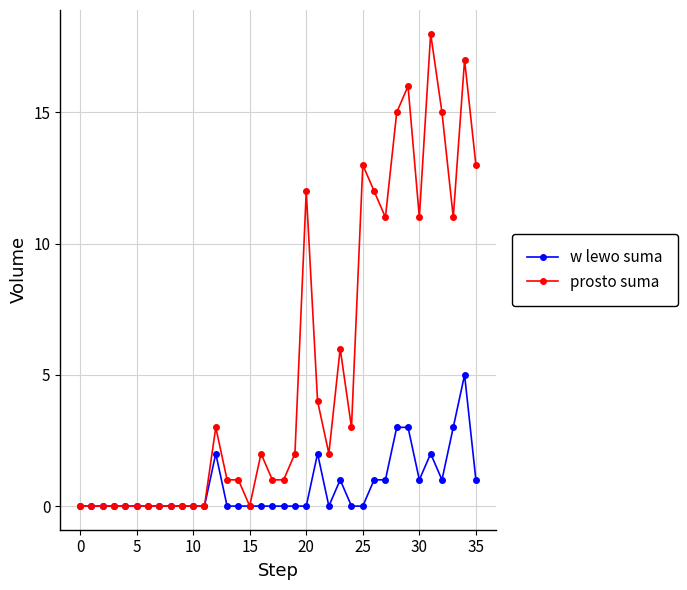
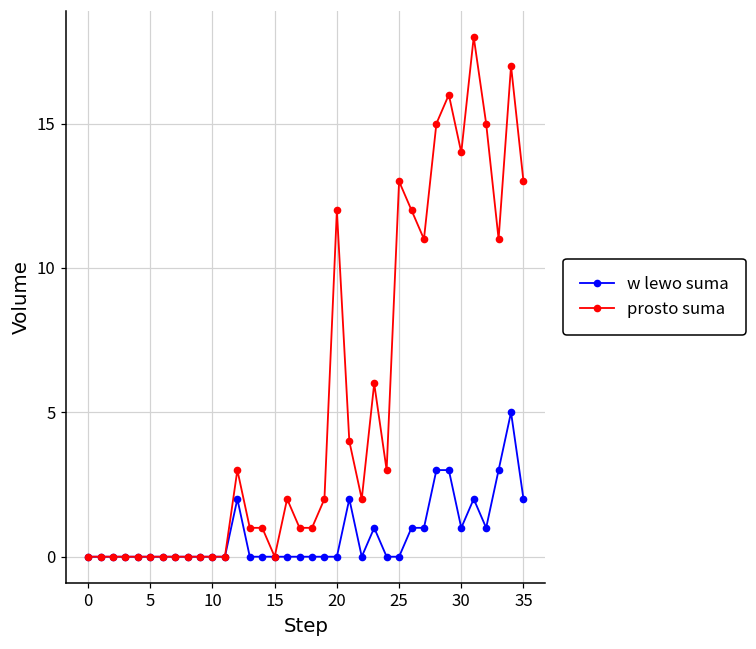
  {
    "w lewo suma": {
      "20": 0,
      "25": 0,
      "30": 1,
-     "35": 1
+     "35": 2
    },
    "prosto suma": {
      "20": 12,
      "25": 13,
-     "30": 11,
+     "30": 14,
      "35": 13
    }
  }
